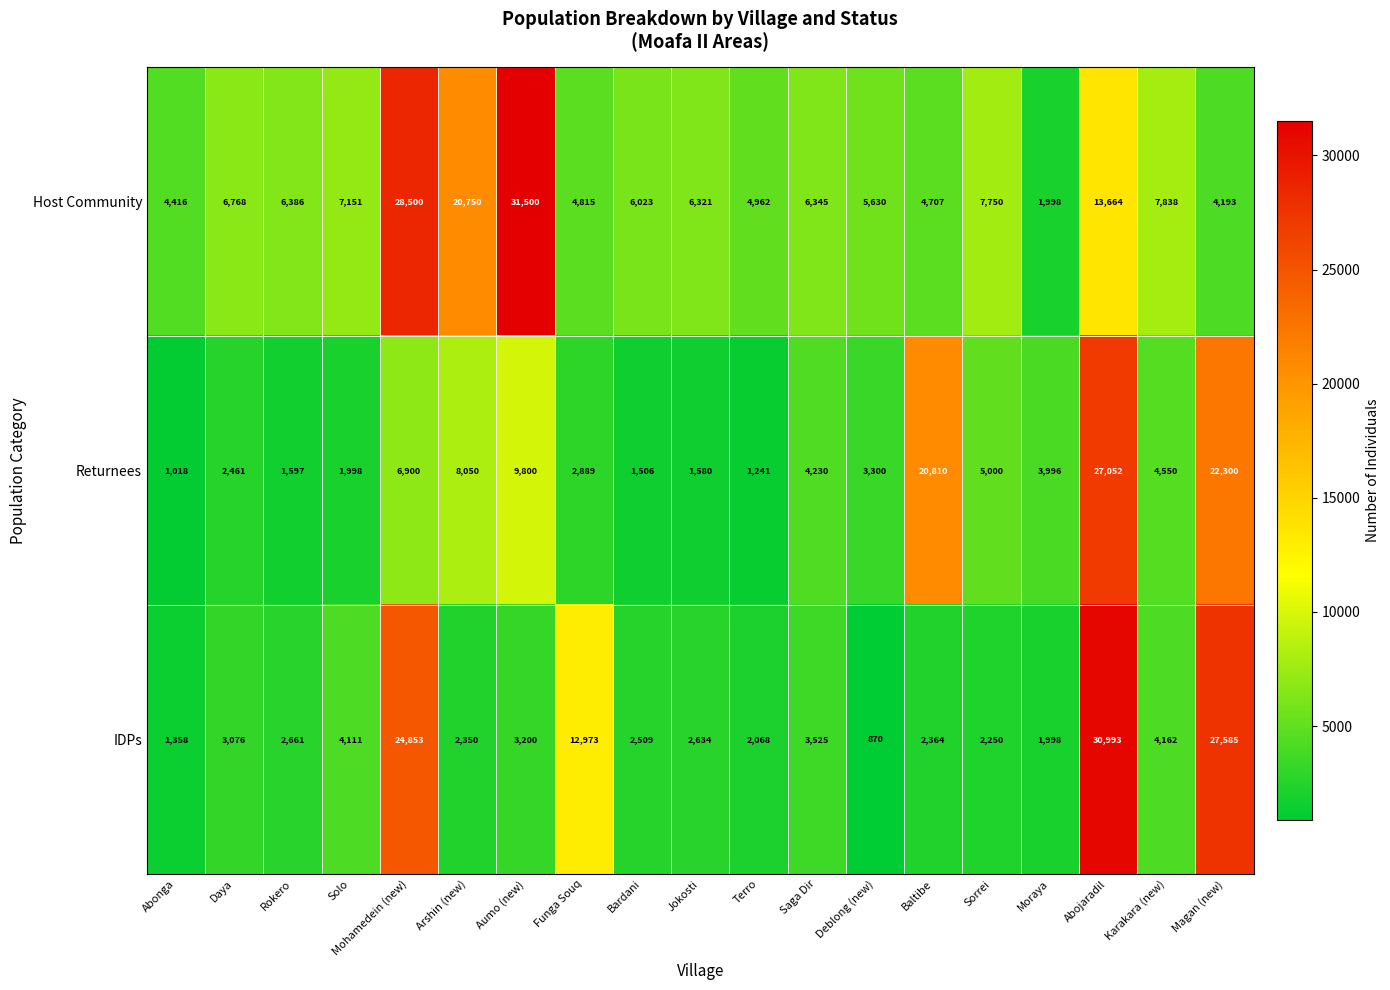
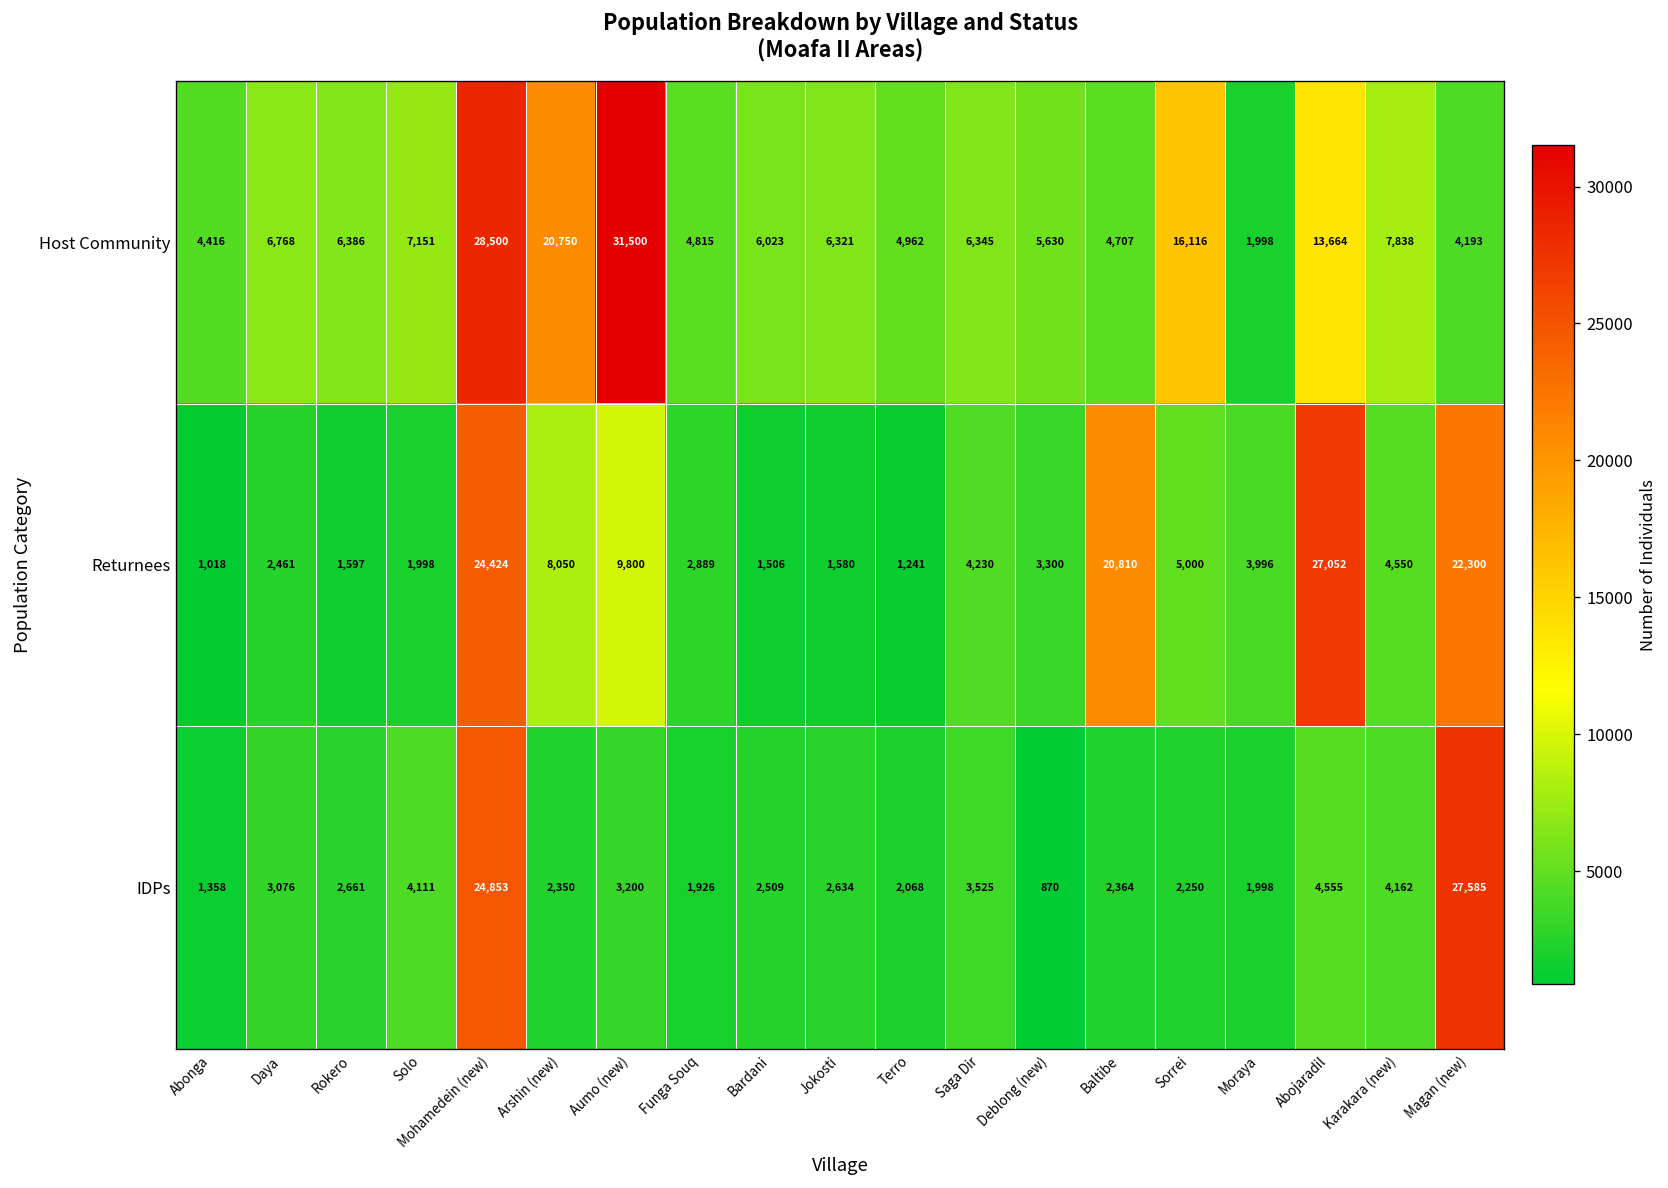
  {
    "Host Community": {
      "Abonga": "4,416",
      "Daya": "6,768",
      "Rokero": "6,386",
      "Solo": "7,151",
      "Mohamedein (new)": "28,500",
      "Arshin (new)": "20,750",
      "Aumo (new)": "31,500",
      "Funga Souq": "4,815",
      "Bardani": "6,023",
      "Jokosti": "6,321",
      "Terro": "4,962",
      "Saga Dir": "6,345",
      "Deblong (new)": "5,630",
      "Baltibe": "4,707",
-     "Sorrei": "7,750",
+     "Sorrei": "16,116",
      "Moraya": "1,998",
      "Abojaradil": "13,664",
      "Karakara (new)": "7,838",
      "Magan (new)": "4,193"
    },
    "Returnees": {
      "Abonga": "1,018",
      "Daya": "2,461",
      "Rokero": "1,597",
      "Solo": "1,998",
-     "Mohamedein (new)": "6,900",
+     "Mohamedein (new)": "24,424",
      "Arshin (new)": "8,050",
      "Aumo (new)": "9,800",
      "Funga Souq": "2,889",
      "Bardani": "1,506",
      "Jokosti": "1,580",
      "Terro": "1,241",
      "Saga Dir": "4,230",
      "Deblong (new)": "3,300",
      "Baltibe": "20,810",
      "Sorrei": "5,000",
      "Moraya": "3,996",
      "Abojaradil": "27,052",
      "Karakara (new)": "4,550",
      "Magan (new)": "22,300"
    },
    "IDPs": {
      "Abonga": "1,358",
      "Daya": "3,076",
      "Rokero": "2,661",
      "Solo": "4,111",
      "Mohamedein (new)": "24,853",
      "Arshin (new)": "2,350",
      "Aumo (new)": "3,200",
-     "Funga Souq": "12,973",
+     "Funga Souq": "1,926",
      "Bardani": "2,509",
      "Jokosti": "2,634",
      "Terro": "2,068",
      "Saga Dir": "3,525",
      "Deblong (new)": "870",
      "Baltibe": "2,364",
      "Sorrei": "2,250",
      "Moraya": "1,998",
-     "Abojaradil": "30,993",
+     "Abojaradil": "4,555",
      "Karakara (new)": "4,162",
      "Magan (new)": "27,585"
    }
  }
